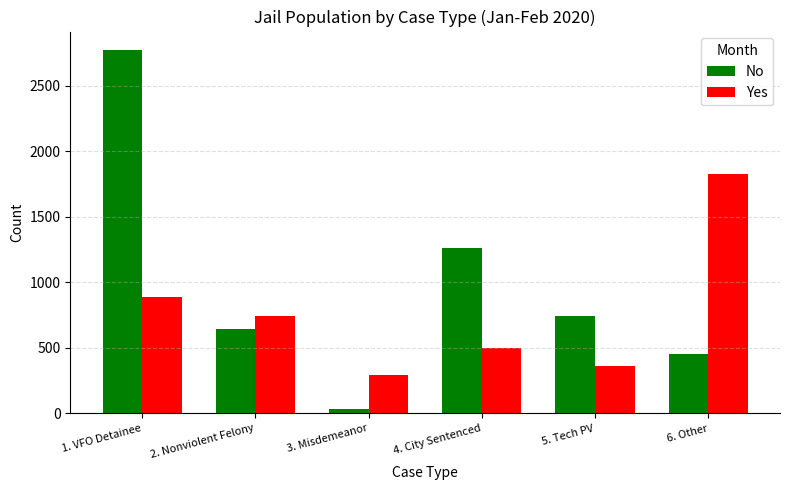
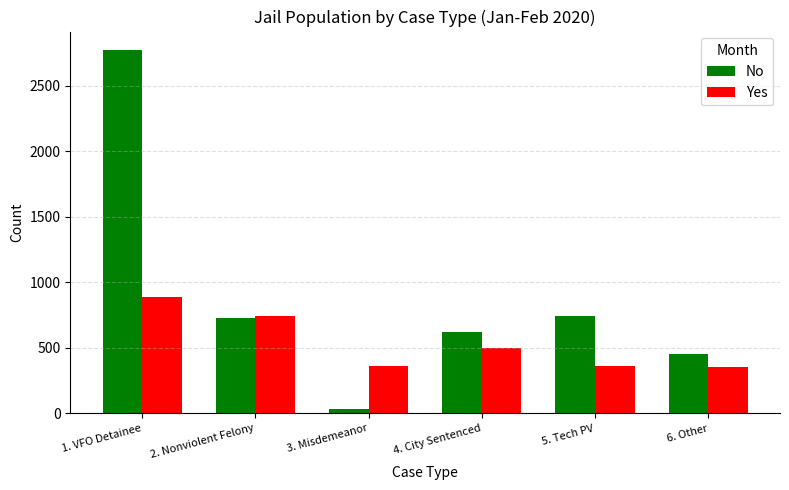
  {
    "No": {
      "1. VFO Detainee": 2780,
-     "2. Nonviolent Felony": 640,
+     "2. Nonviolent Felony": 730,
      "3. Misdemeanor": 40,
-     "4. City Sentenced": 1260,
+     "4. City Sentenced": 620,
      "5. Tech PV": 750,
      "6. Other": 460
    },
    "Yes": {
      "1. VFO Detainee": 890,
      "2. Nonviolent Felony": 740,
-     "3. Misdemeanor": 300,
+     "3. Misdemeanor": 360,
      "4. City Sentenced": 500,
      "5. Tech PV": 360,
-     "6. Other": 1830
+     "6. Other": 350
    }
  }
